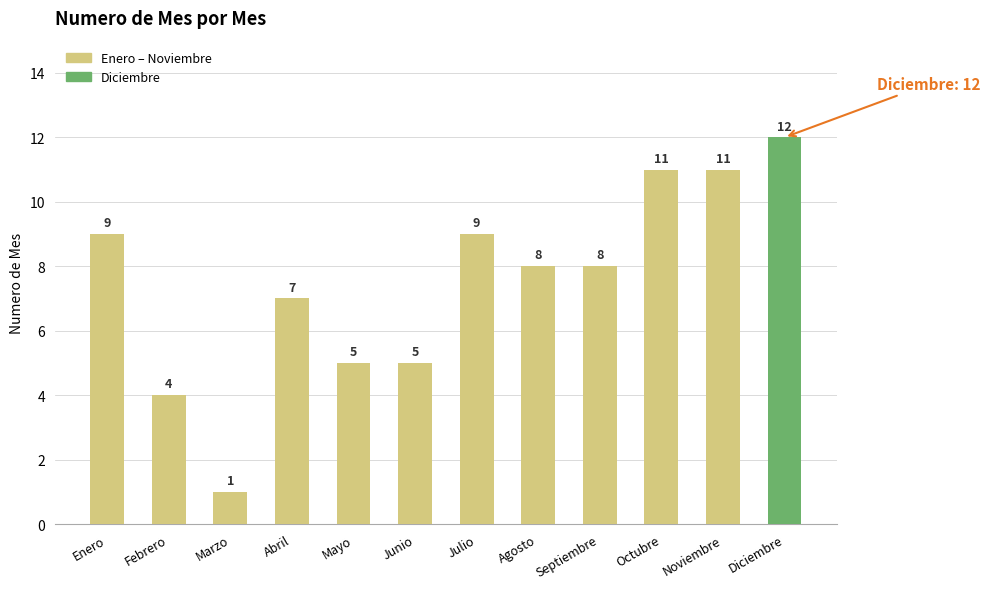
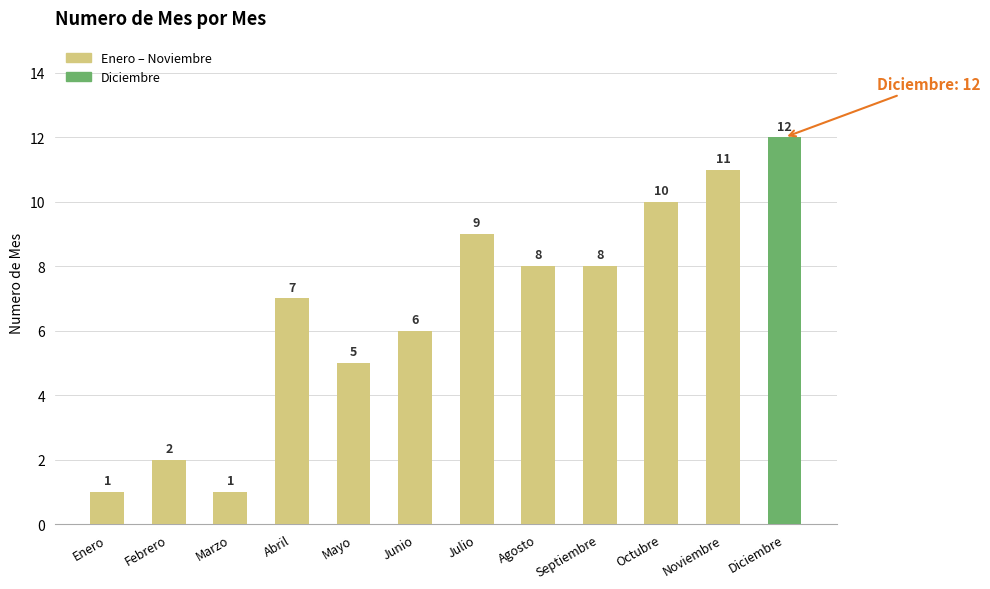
  {
-   "Enero": 9,
-   "Febrero": 4,
+   "Enero": 1,
+   "Febrero": 2,
    "Marzo": 1,
    "Abril": 7,
    "Mayo": 5,
-   "Junio": 5,
+   "Junio": 6,
    "Julio": 9,
    "Agosto": 8,
    "Septiembre": 8,
-   "Octubre": 11,
+   "Octubre": 10,
    "Noviembre": 11,
    "Diciembre": 12
  }
